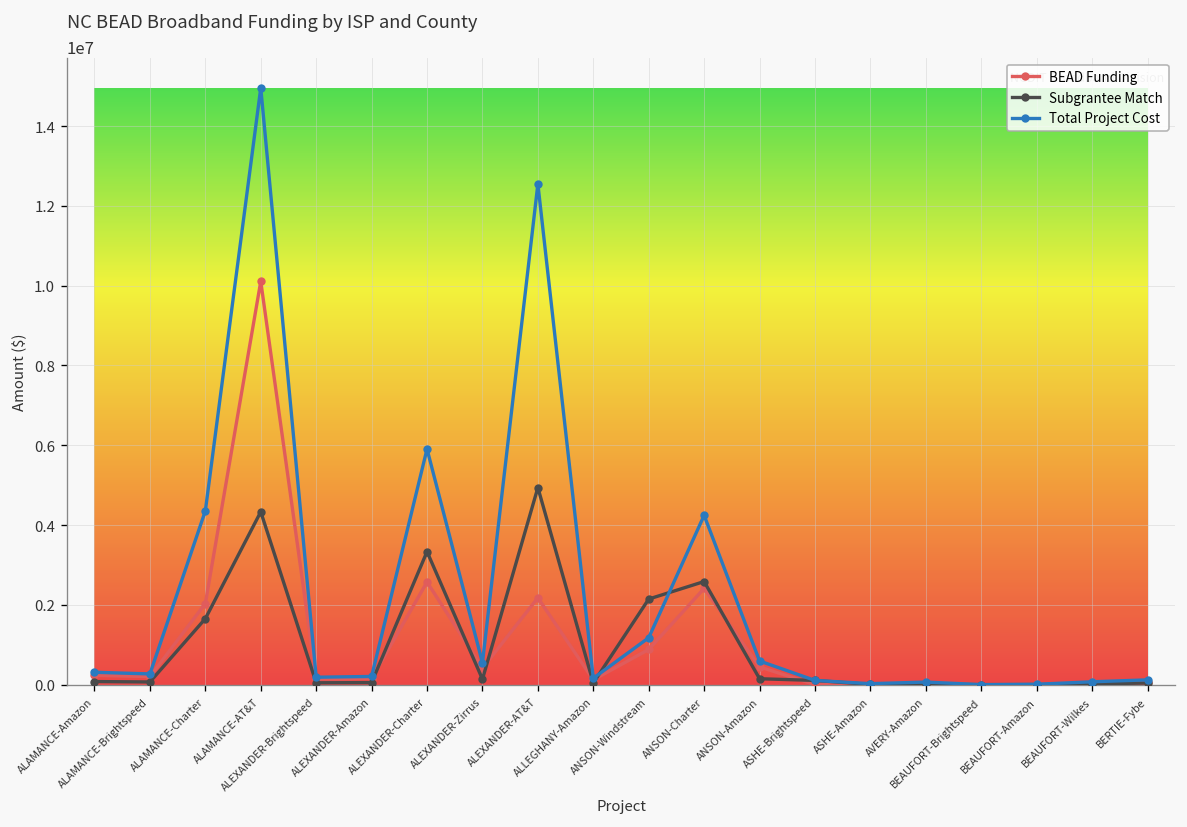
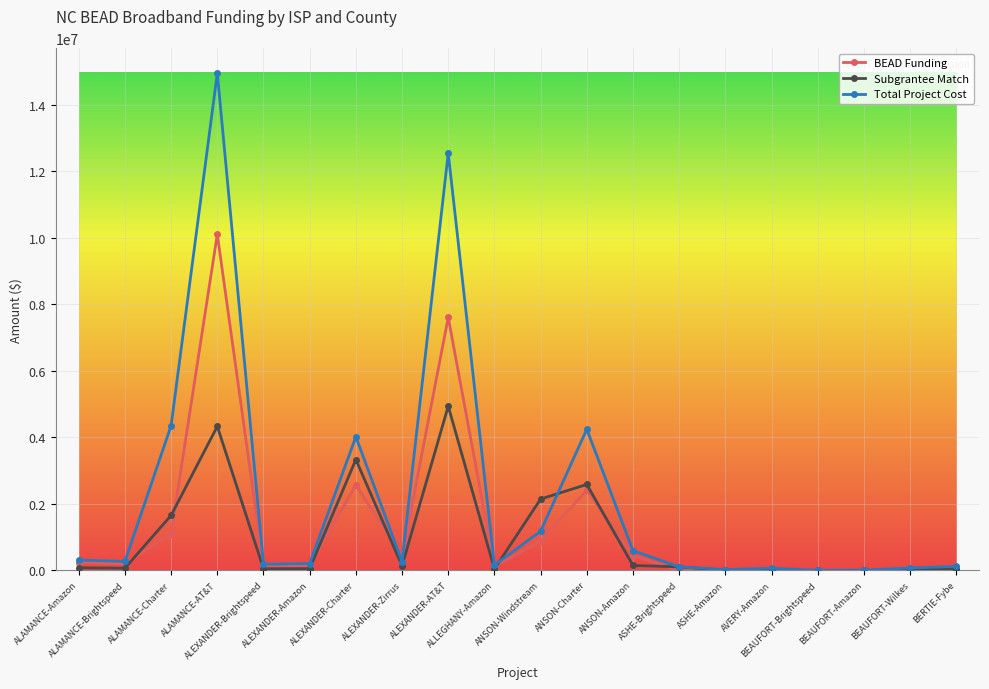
  {
    "BEAD Funding": {
-     "ALAMANCE-Charter": 2000000,
+     "ALAMANCE-Charter": 1100000,
      "ALAMANCE-AT&T": 10100000,
      "ALEXANDER-Charter": 2600000,
      "ALEXANDER-Zirrus": 400000,
-     "ALEXANDER-AT&T": 2200000,
+     "ALEXANDER-AT&T": 7600000,
      "ANSON-Windstream": 900000,
      "ANSON-Charter": 2400000,
      "ANSON-Amazon": 400000,
      "ASHE-Brightspeed": 0
    },
    "Subgrantee Match": {
      "ALAMANCE-Amazon": 100000,
      "ALAMANCE-Brightspeed": 100000,
      "ALAMANCE-Charter": 1700000,
      "ALAMANCE-AT&T": 4300000,
      "ALEXANDER-Brightspeed": 0,
      "ALEXANDER-Amazon": 100000,
      "ALEXANDER-Charter": 3300000,
      "ALEXANDER-Zirrus": 100000,
      "ALEXANDER-AT&T": 4900000,
      "ALLEGHANY-Amazon": 0,
      "ANSON-Windstream": 2100000,
      "ANSON-Charter": 2600000,
      "ANSON-Amazon": 100000
    },
    "Total Project Cost": {
      "ALAMANCE-Charter": 4400000,
      "ALAMANCE-AT&T": 15000000,
-     "ALEXANDER-Charter": 5900000,
-     "ALEXANDER-Zirrus": 500000,
+     "ALEXANDER-Charter": 4000000,
+     "ALEXANDER-Zirrus": 300000,
      "ALEXANDER-AT&T": 12500000,
      "ANSON-Windstream": 1200000,
      "ANSON-Charter": 4200000,
      "ANSON-Amazon": 600000
    }
  }
